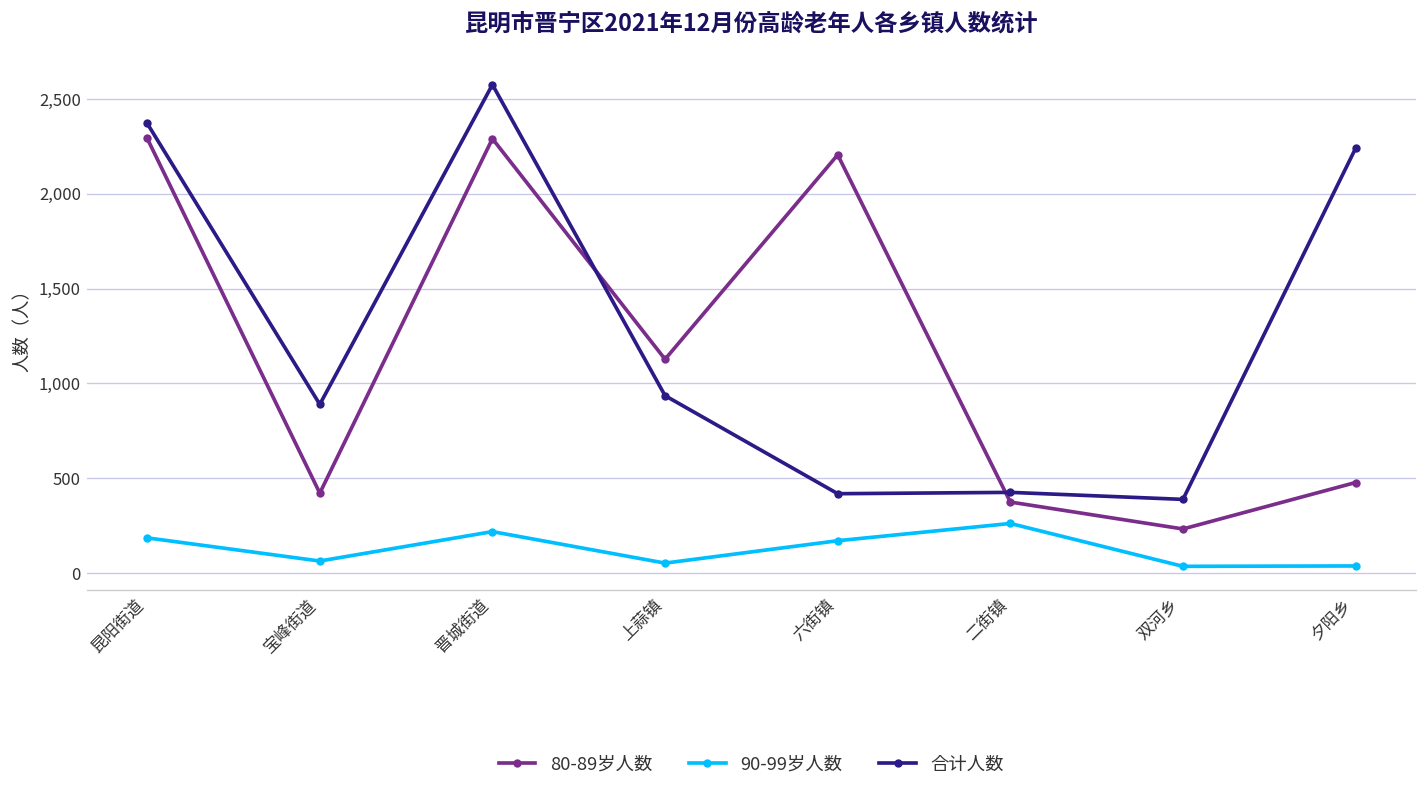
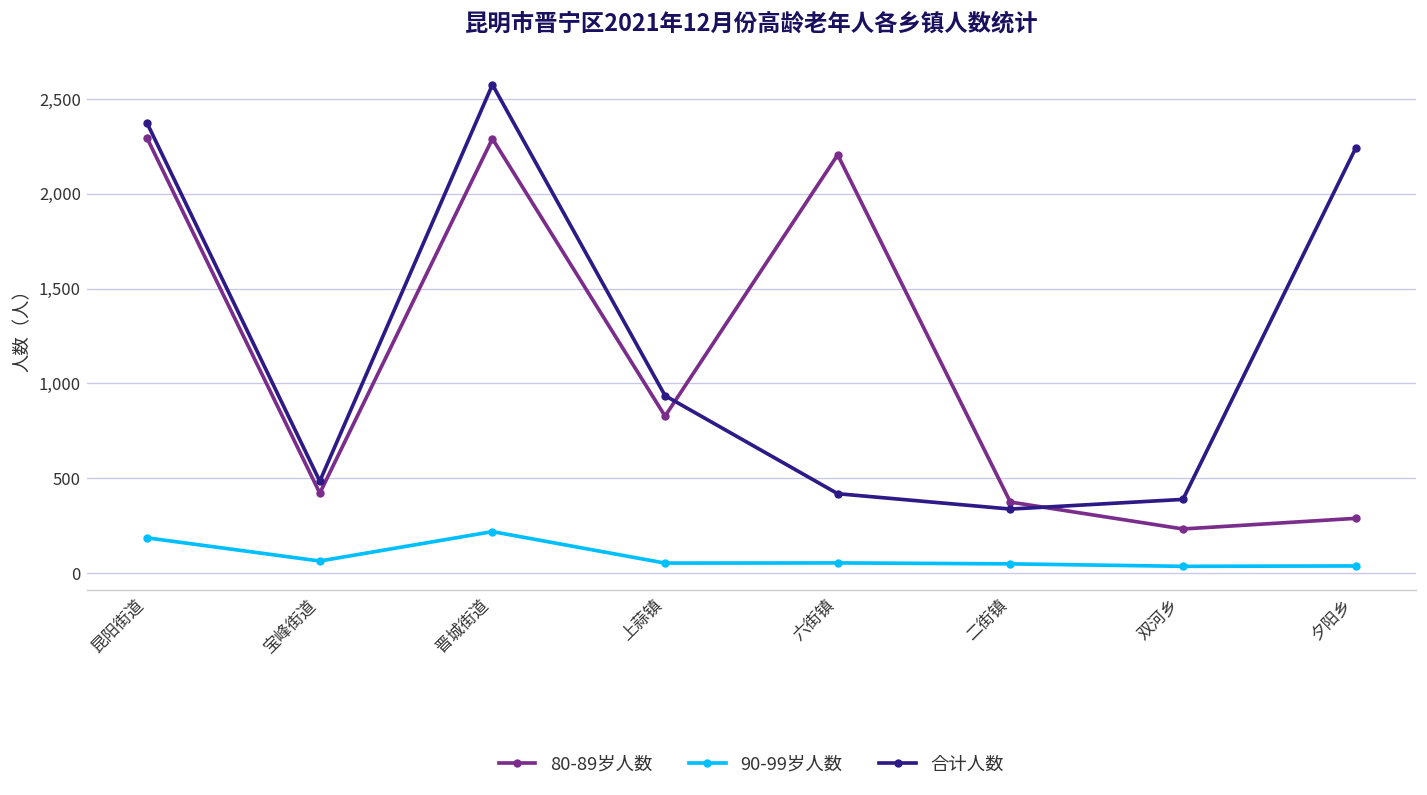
  {
    "80-89岁人数": {
      "昆阳街道": "2,290",
      "宝峰街道": "420",
      "晋城街道": "2,290",
-     "上蒜镇": "1,130",
+     "上蒜镇": "830",
      "六街镇": "2,210",
      "二街镇": "370",
      "双河乡": "230",
-     "夕阳乡": "480"
+     "夕阳乡": "290"
    },
    "90-99岁人数": {
      "昆阳街道": "190",
      "宝峰街道": "60",
      "晋城街道": "220",
      "上蒜镇": "50",
-     "六街镇": "170",
-     "二街镇": "260",
+     "六街镇": "50",
+     "二街镇": "50",
      "双河乡": "40",
      "夕阳乡": "40"
    },
    "合计人数": {
      "昆阳街道": "2,370",
-     "宝峰街道": "890",
+     "宝峰街道": "480",
      "晋城街道": "2,580",
      "上蒜镇": "940",
      "六街镇": "420",
-     "二街镇": "430",
+     "二街镇": "340",
      "双河乡": "390",
      "夕阳乡": "2,240"
    }
  }
